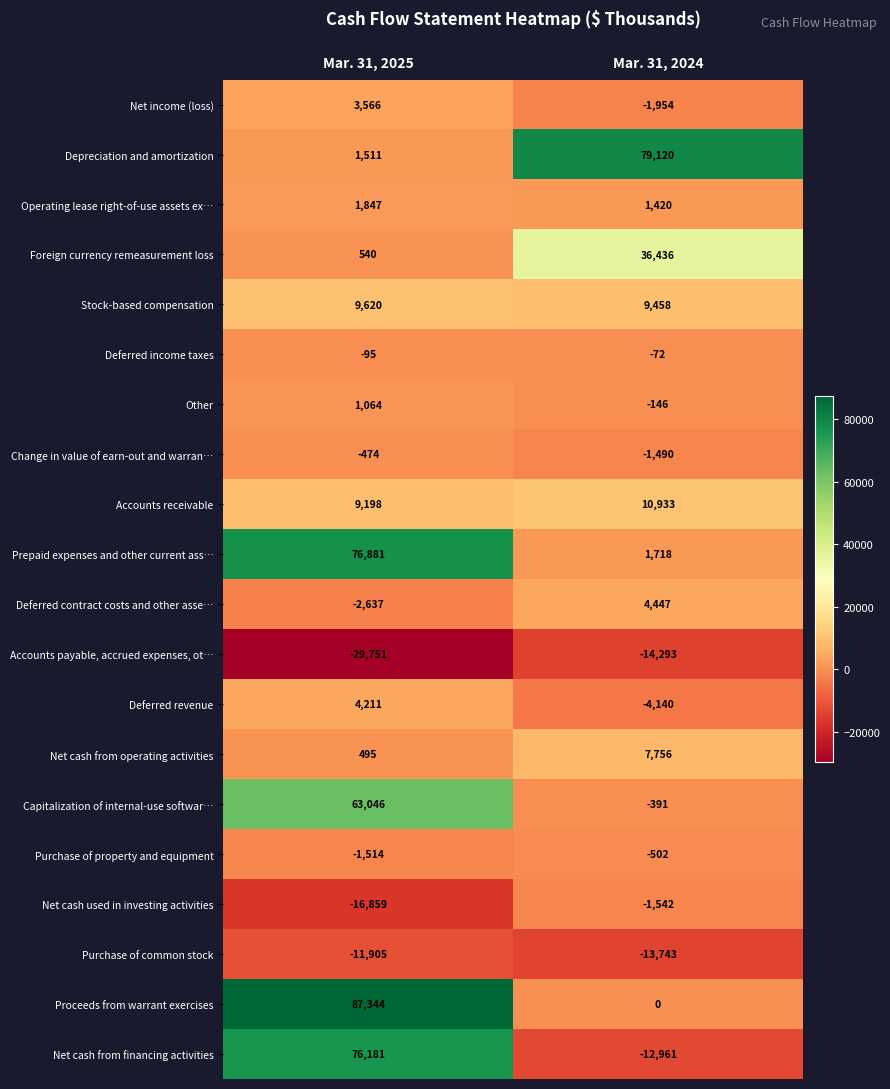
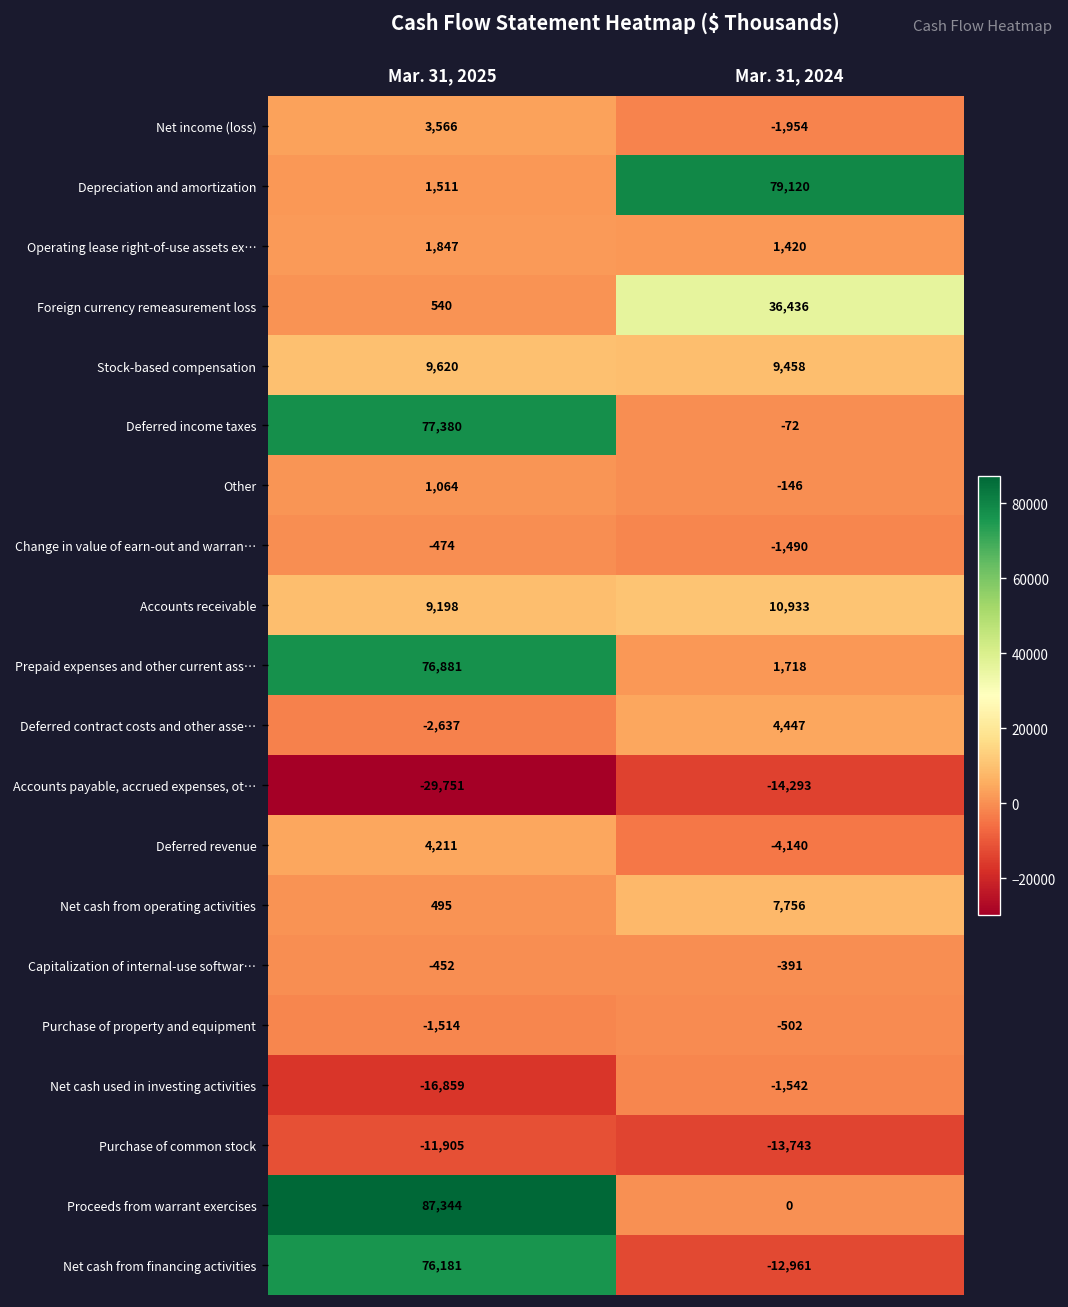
  {
    "Net income (loss)": {
      "Mar. 31, 2025": "3,566",
      "Mar. 31, 2024": "-1,954"
    },
    "Depreciation and amortization": {
      "Mar. 31, 2025": "1,511",
      "Mar. 31, 2024": "79,120"
    },
    "Operating lease right-of-use assets ex…": {
      "Mar. 31, 2025": "1,847",
      "Mar. 31, 2024": "1,420"
    },
    "Foreign currency remeasurement loss": {
      "Mar. 31, 2025": "540",
      "Mar. 31, 2024": "36,436"
    },
    "Stock-based compensation": {
      "Mar. 31, 2025": "9,620",
      "Mar. 31, 2024": "9,458"
    },
    "Deferred income taxes": {
-     "Mar. 31, 2025": "-95",
+     "Mar. 31, 2025": "77,380",
      "Mar. 31, 2024": "-72"
    },
    "Other": {
      "Mar. 31, 2025": "1,064",
      "Mar. 31, 2024": "-146"
    },
    "Change in value of earn-out and warran…": {
      "Mar. 31, 2025": "-474",
      "Mar. 31, 2024": "-1,490"
    },
    "Accounts receivable": {
      "Mar. 31, 2025": "9,198",
      "Mar. 31, 2024": "10,933"
    },
    "Prepaid expenses and other current ass…": {
      "Mar. 31, 2025": "76,881",
      "Mar. 31, 2024": "1,718"
    },
    "Deferred contract costs and other asse…": {
      "Mar. 31, 2025": "-2,637",
      "Mar. 31, 2024": "4,447"
    },
    "Accounts payable, accrued expenses, ot…": {
      "Mar. 31, 2025": "-29,751",
      "Mar. 31, 2024": "-14,293"
    },
    "Deferred revenue": {
      "Mar. 31, 2025": "4,211",
      "Mar. 31, 2024": "-4,140"
    },
    "Net cash from operating activities": {
      "Mar. 31, 2025": "495",
      "Mar. 31, 2024": "7,756"
    },
    "Capitalization of internal-use softwar…": {
-     "Mar. 31, 2025": "63,046",
+     "Mar. 31, 2025": "-452",
      "Mar. 31, 2024": "-391"
    },
    "Purchase of property and equipment": {
      "Mar. 31, 2025": "-1,514",
      "Mar. 31, 2024": "-502"
    },
    "Net cash used in investing activities": {
      "Mar. 31, 2025": "-16,859",
      "Mar. 31, 2024": "-1,542"
    },
    "Purchase of common stock": {
      "Mar. 31, 2025": "-11,905",
      "Mar. 31, 2024": "-13,743"
    },
    "Proceeds from warrant exercises": {
      "Mar. 31, 2025": "87,344",
      "Mar. 31, 2024": "0"
    },
    "Net cash from financing activities": {
      "Mar. 31, 2025": "76,181",
      "Mar. 31, 2024": "-12,961"
    }
  }
